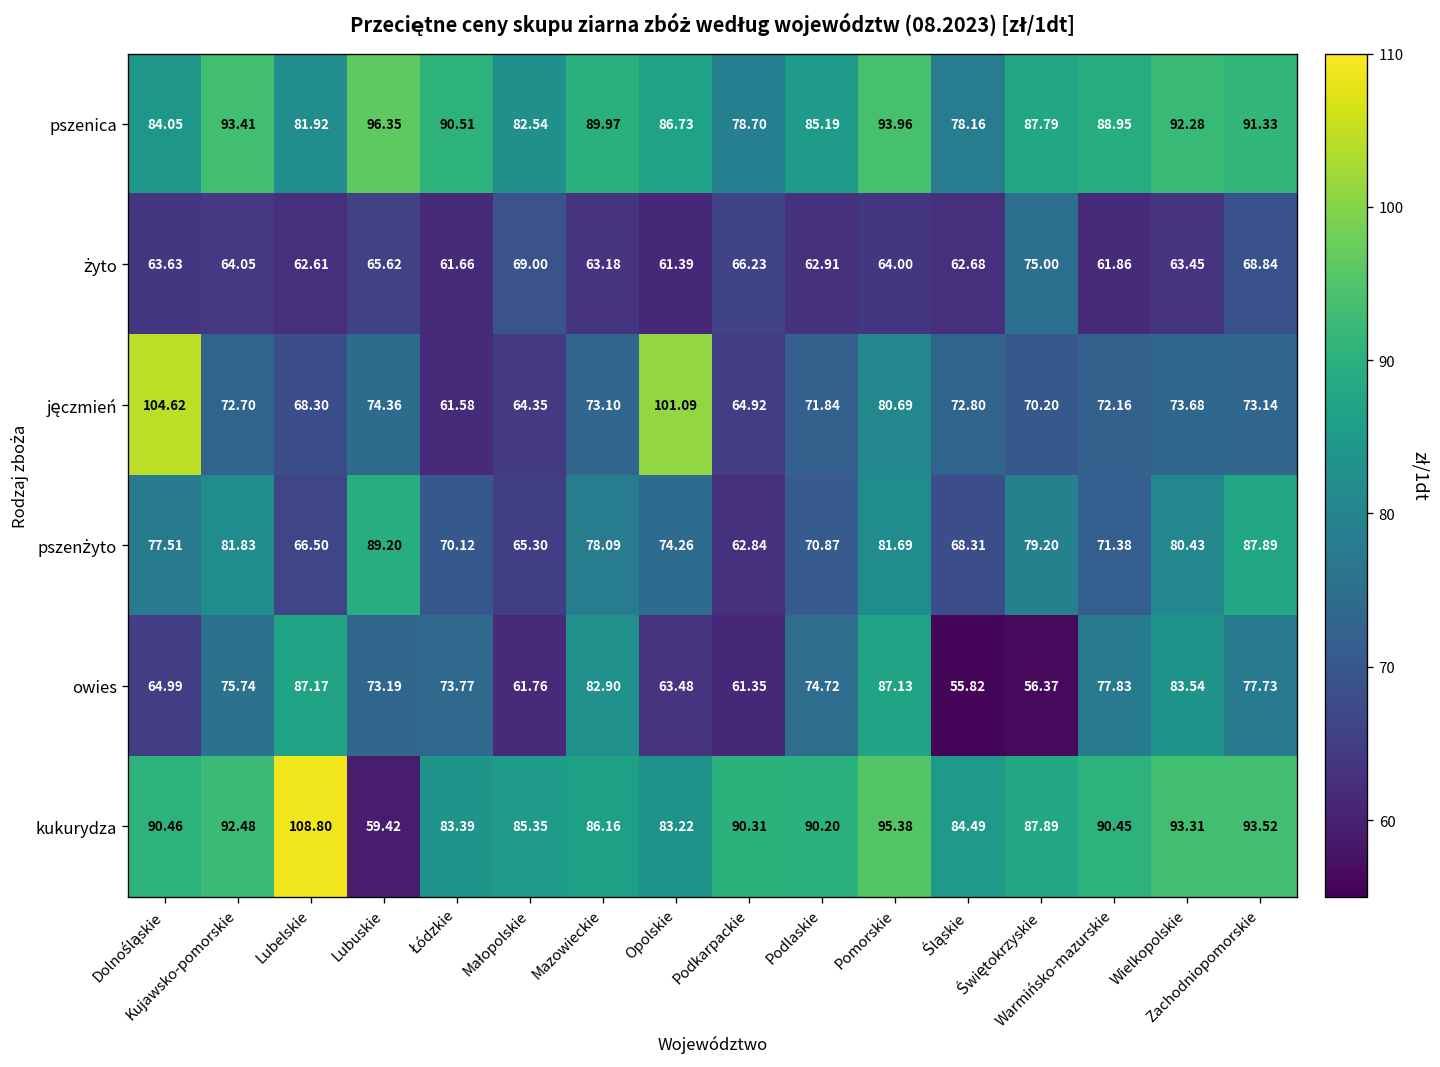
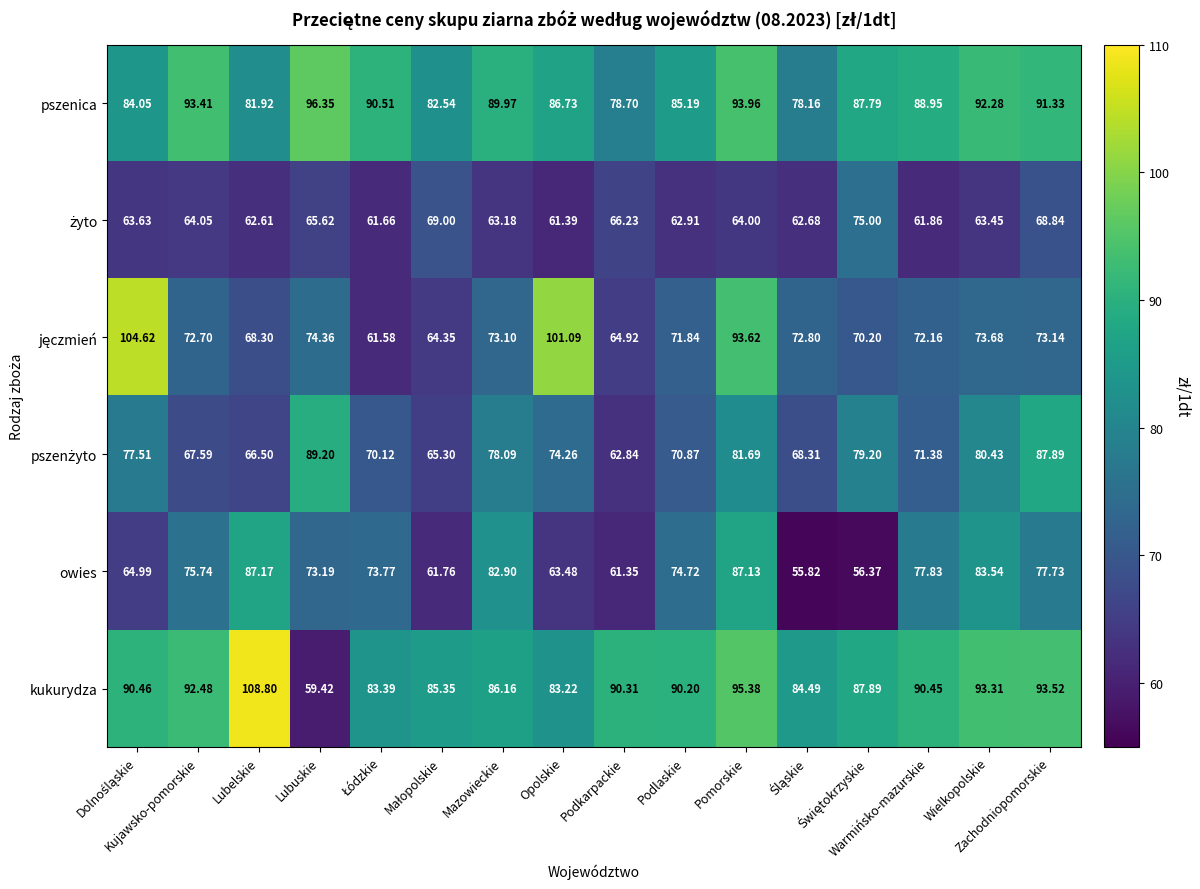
  {
    "pszenica": {
      "Dolnośląskie": 84.05,
      "Kujawsko-pomorskie": 93.41,
      "Lubelskie": 81.92,
      "Lubuskie": 96.35,
      "Łódzkie": 90.51,
      "Małopolskie": 82.54,
      "Mazowieckie": 89.97,
      "Opolskie": 86.73,
      "Podkarpackie": 78.70,
      "Podlaskie": 85.19,
      "Pomorskie": 93.96,
      "Śląskie": 78.16,
      "Świętokrzyskie": 87.79,
      "Warmińsko-mazurskie": 88.95,
      "Wielkopolskie": 92.28,
      "Zachodniopomorskie": 91.33
    },
    "żyto": {
      "Dolnośląskie": 63.63,
      "Kujawsko-pomorskie": 64.05,
      "Lubelskie": 62.61,
      "Lubuskie": 65.62,
      "Łódzkie": 61.66,
      "Małopolskie": 69.00,
      "Mazowieckie": 63.18,
      "Opolskie": 61.39,
      "Podkarpackie": 66.23,
      "Podlaskie": 62.91,
      "Pomorskie": 64.00,
      "Śląskie": 62.68,
      "Świętokrzyskie": 75.00,
      "Warmińsko-mazurskie": 61.86,
      "Wielkopolskie": 63.45,
      "Zachodniopomorskie": 68.84
    },
    "jęczmień": {
      "Dolnośląskie": 104.62,
      "Kujawsko-pomorskie": 72.70,
      "Lubelskie": 68.30,
      "Lubuskie": 74.36,
      "Łódzkie": 61.58,
      "Małopolskie": 64.35,
      "Mazowieckie": 73.10,
      "Opolskie": 101.09,
      "Podkarpackie": 64.92,
      "Podlaskie": 71.84,
-     "Pomorskie": 80.69,
+     "Pomorskie": 93.62,
      "Śląskie": 72.80,
      "Świętokrzyskie": 70.20,
      "Warmińsko-mazurskie": 72.16,
      "Wielkopolskie": 73.68,
      "Zachodniopomorskie": 73.14
    },
    "pszenżyto": {
      "Dolnośląskie": 77.51,
-     "Kujawsko-pomorskie": 81.83,
+     "Kujawsko-pomorskie": 67.59,
      "Lubelskie": 66.50,
      "Lubuskie": 89.20,
      "Łódzkie": 70.12,
      "Małopolskie": 65.30,
      "Mazowieckie": 78.09,
      "Opolskie": 74.26,
      "Podkarpackie": 62.84,
      "Podlaskie": 70.87,
      "Pomorskie": 81.69,
      "Śląskie": 68.31,
      "Świętokrzyskie": 79.20,
      "Warmińsko-mazurskie": 71.38,
      "Wielkopolskie": 80.43,
      "Zachodniopomorskie": 87.89
    },
    "owies": {
      "Dolnośląskie": 64.99,
      "Kujawsko-pomorskie": 75.74,
      "Lubelskie": 87.17,
      "Lubuskie": 73.19,
      "Łódzkie": 73.77,
      "Małopolskie": 61.76,
      "Mazowieckie": 82.90,
      "Opolskie": 63.48,
      "Podkarpackie": 61.35,
      "Podlaskie": 74.72,
      "Pomorskie": 87.13,
      "Śląskie": 55.82,
      "Świętokrzyskie": 56.37,
      "Warmińsko-mazurskie": 77.83,
      "Wielkopolskie": 83.54,
      "Zachodniopomorskie": 77.73
    },
    "kukurydza": {
      "Dolnośląskie": 90.46,
      "Kujawsko-pomorskie": 92.48,
      "Lubelskie": 108.80,
      "Lubuskie": 59.42,
      "Łódzkie": 83.39,
      "Małopolskie": 85.35,
      "Mazowieckie": 86.16,
      "Opolskie": 83.22,
      "Podkarpackie": 90.31,
      "Podlaskie": 90.20,
      "Pomorskie": 95.38,
      "Śląskie": 84.49,
      "Świętokrzyskie": 87.89,
      "Warmińsko-mazurskie": 90.45,
      "Wielkopolskie": 93.31,
      "Zachodniopomorskie": 93.52
    }
  }
